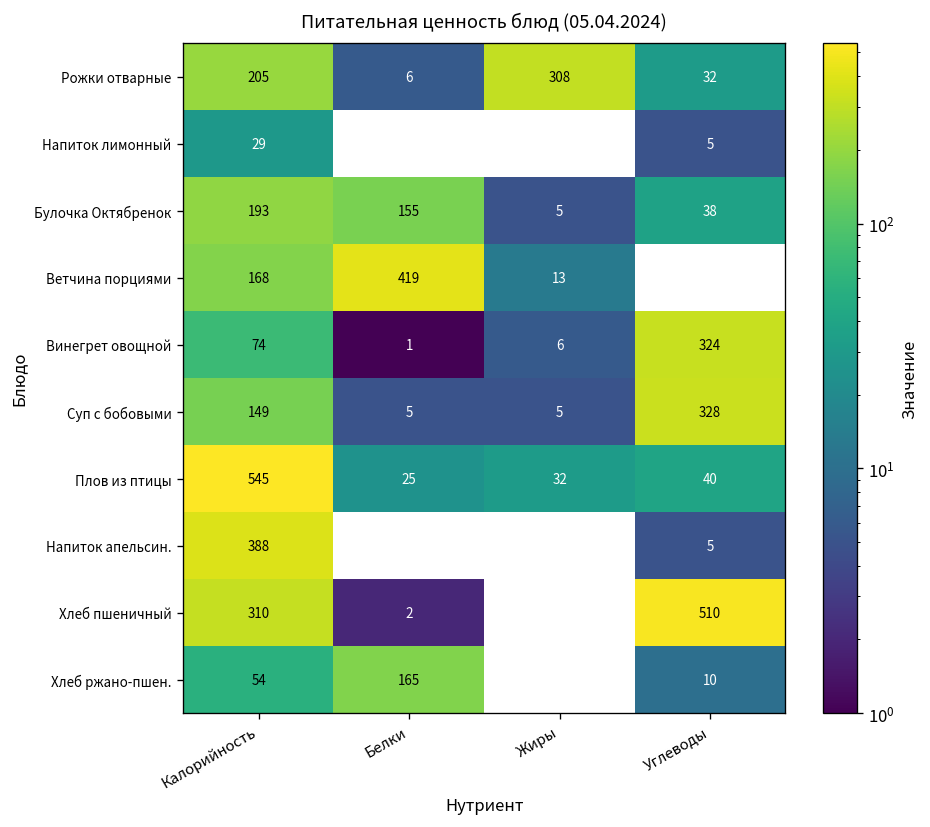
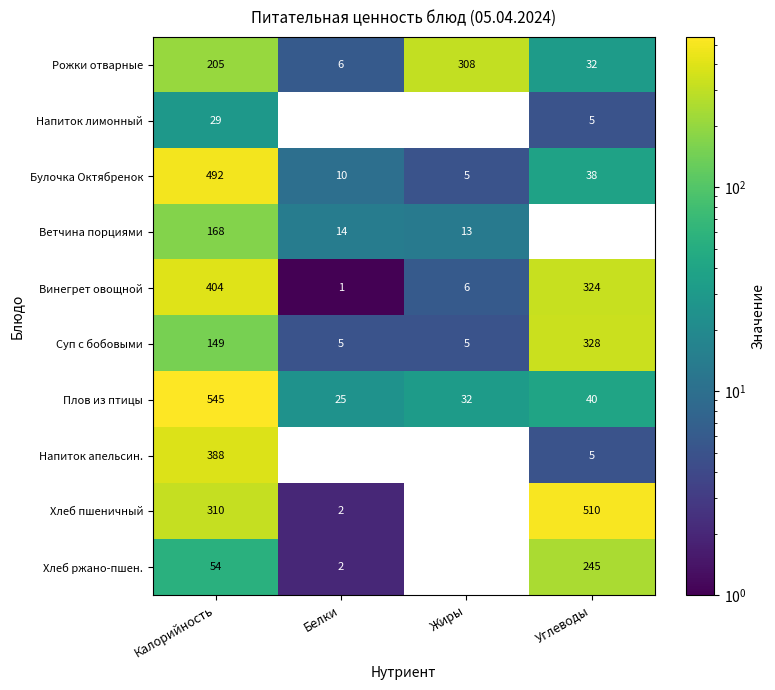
  {
    "Рожки отварные": {
      "Калорийность": 205,
      "Белки": 6,
      "Жиры": 308,
      "Углеводы": 32
    },
    "Напиток лимонный": {
      "Калорийность": 29,
      "Углеводы": 5
    },
    "Булочка Октябренок": {
-     "Калорийность": 193,
-     "Белки": 155,
+     "Калорийность": 492,
+     "Белки": 10,
      "Жиры": 5,
      "Углеводы": 38
    },
    "Ветчина порциями": {
      "Калорийность": 168,
-     "Белки": 419,
+     "Белки": 14,
      "Жиры": 13
    },
    "Винегрет овощной": {
-     "Калорийность": 74,
+     "Калорийность": 404,
      "Белки": 1,
      "Жиры": 6,
      "Углеводы": 324
    },
    "Суп с бобовыми": {
      "Калорийность": 149,
      "Белки": 5,
      "Жиры": 5,
      "Углеводы": 328
    },
    "Плов из птицы": {
      "Калорийность": 545,
      "Белки": 25,
      "Жиры": 32,
      "Углеводы": 40
    },
    "Напиток апельсин.": {
      "Калорийность": 388,
      "Углеводы": 5
    },
    "Хлеб пшеничный": {
      "Калорийность": 310,
      "Белки": 2,
      "Углеводы": 510
    },
    "Хлеб ржано-пшен.": {
      "Калорийность": 54,
-     "Белки": 165,
-     "Углеводы": 10
+     "Белки": 2,
+     "Углеводы": 245
    }
  }
